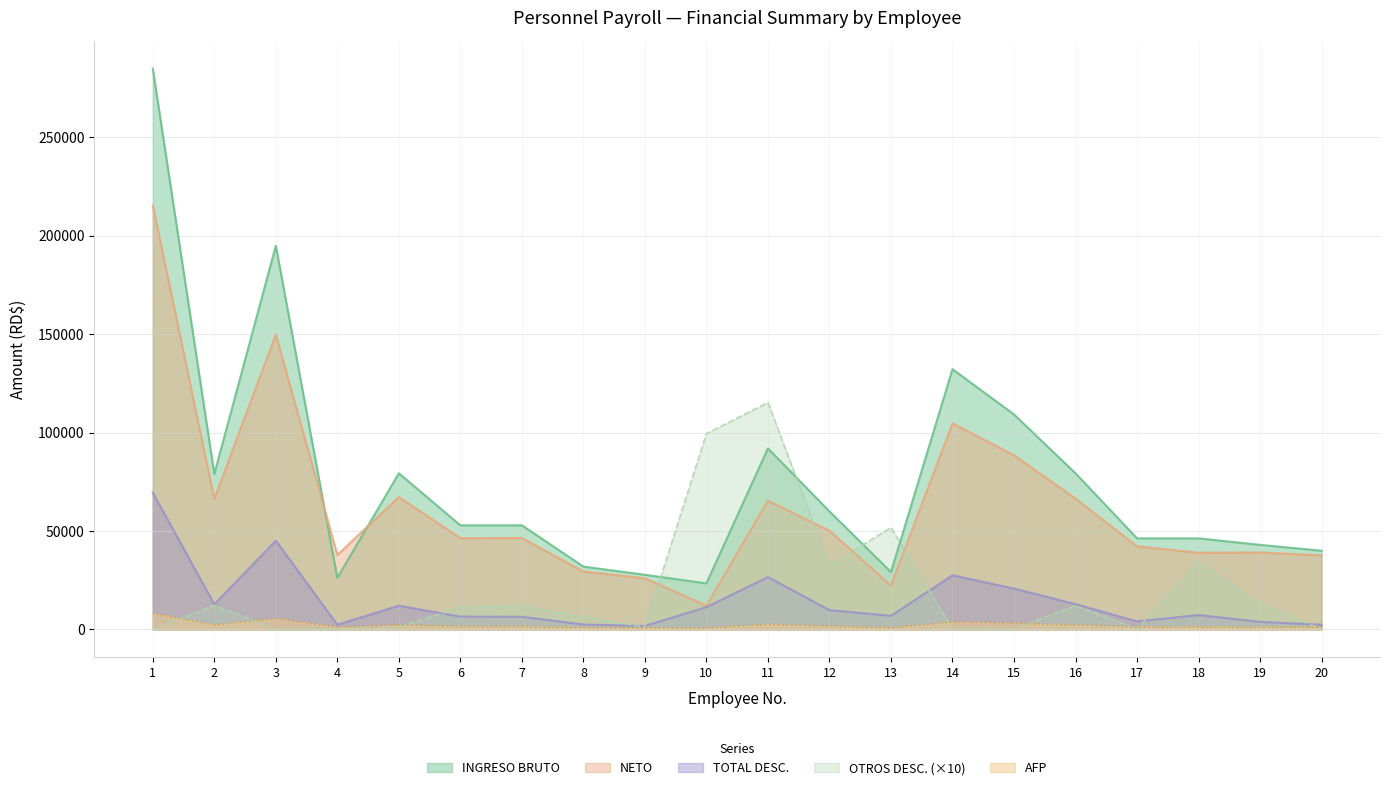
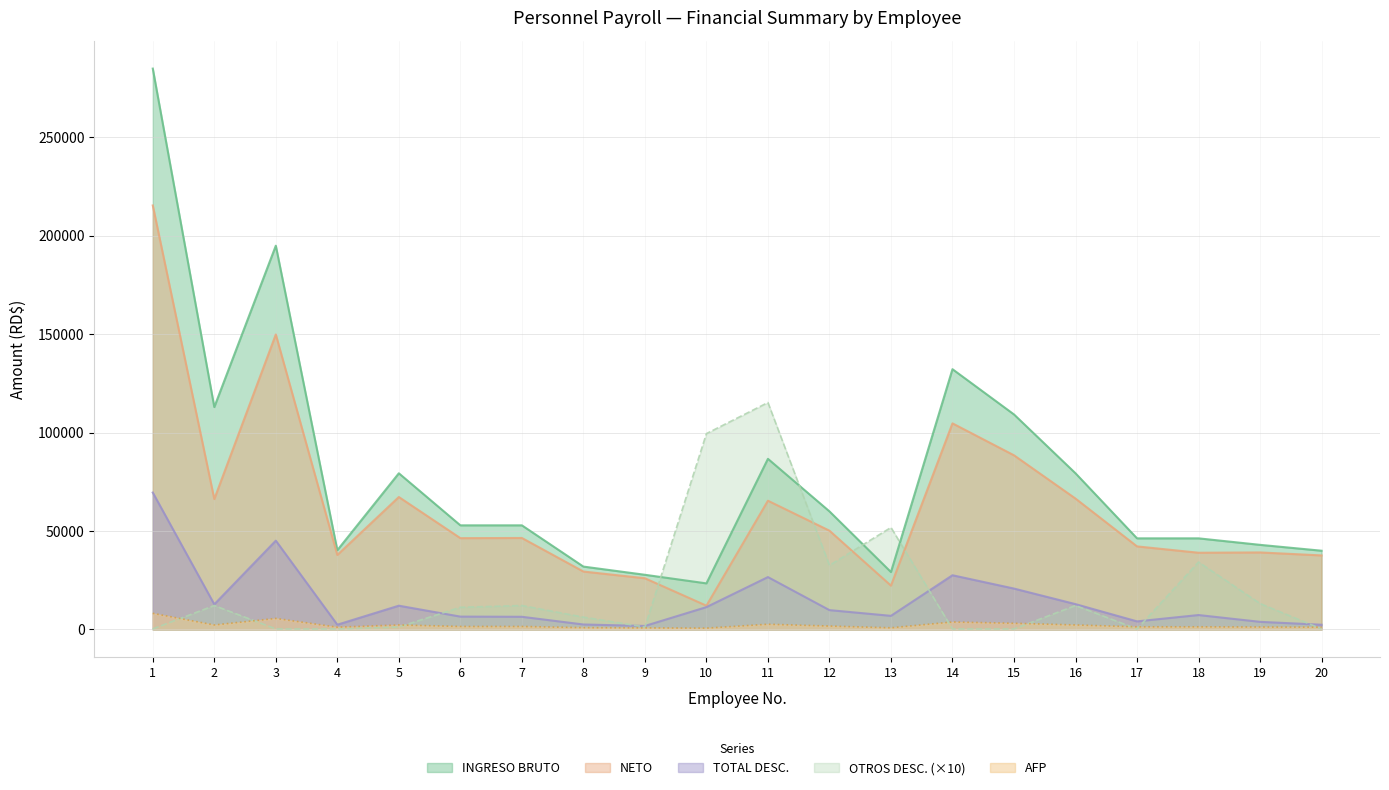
  {
    "INGRESO BRUTO": {
      "1": 285000,
-     "2": 79000,
+     "2": 113000,
      "3": 195000,
-     "4": 26000,
+     "4": 40000,
      "5": 79000,
      "6": 53000,
      "7": 53000,
      "8": 32000,
      "9": 28000,
      "10": 23000,
-     "11": 92000,
+     "11": 87000,
      "12": 60000,
      "13": 29000,
      "14": 132000,
      "15": 109000,
      "16": 79000,
      "17": 46000,
      "18": 46000,
      "19": 43000,
      "20": 40000
    }
  }
